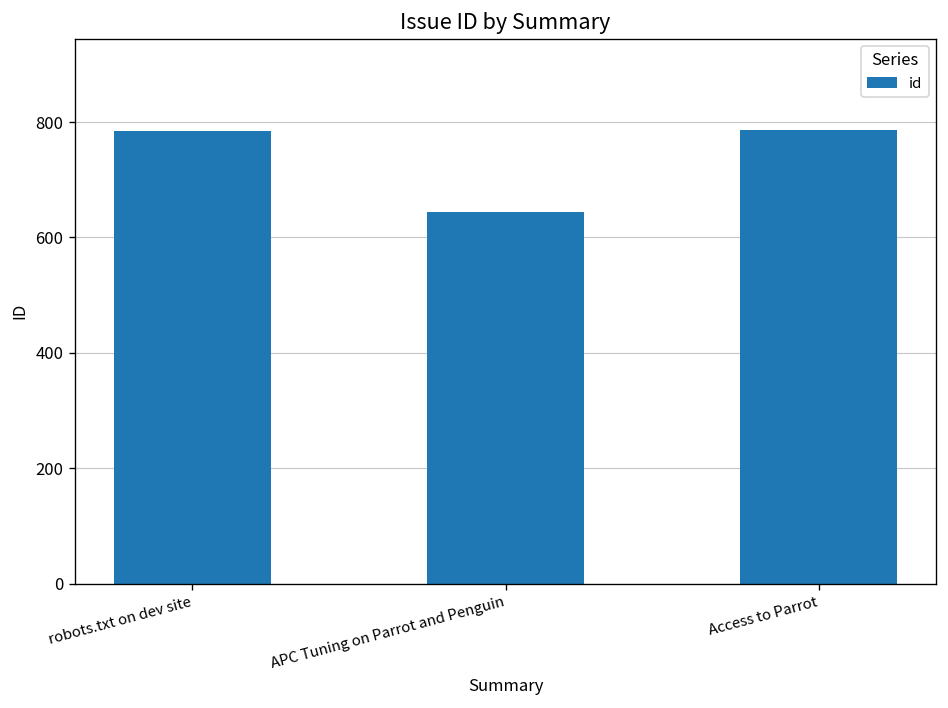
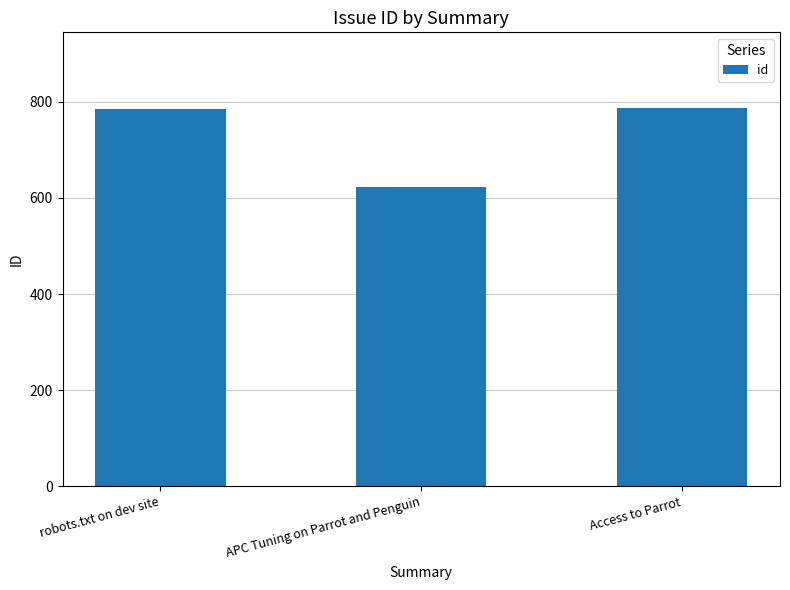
  {
    "robots.txt on dev site": 780,
-   "APC Tuning on Parrot and Penguin": 650,
+   "APC Tuning on Parrot and Penguin": 620,
    "Access to Parrot": 790
  }
